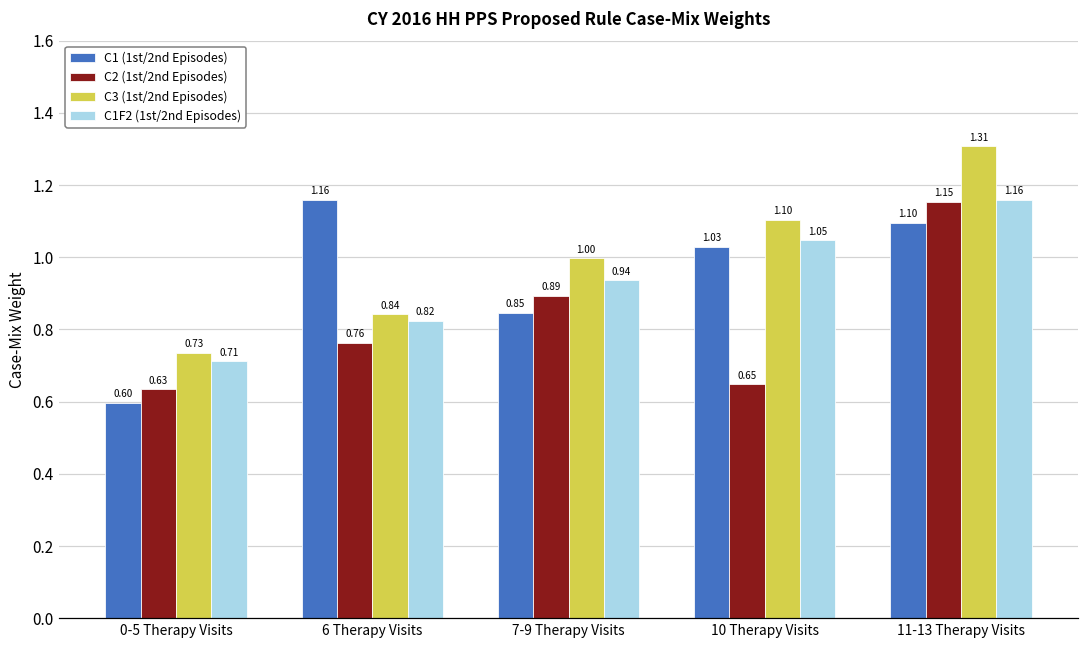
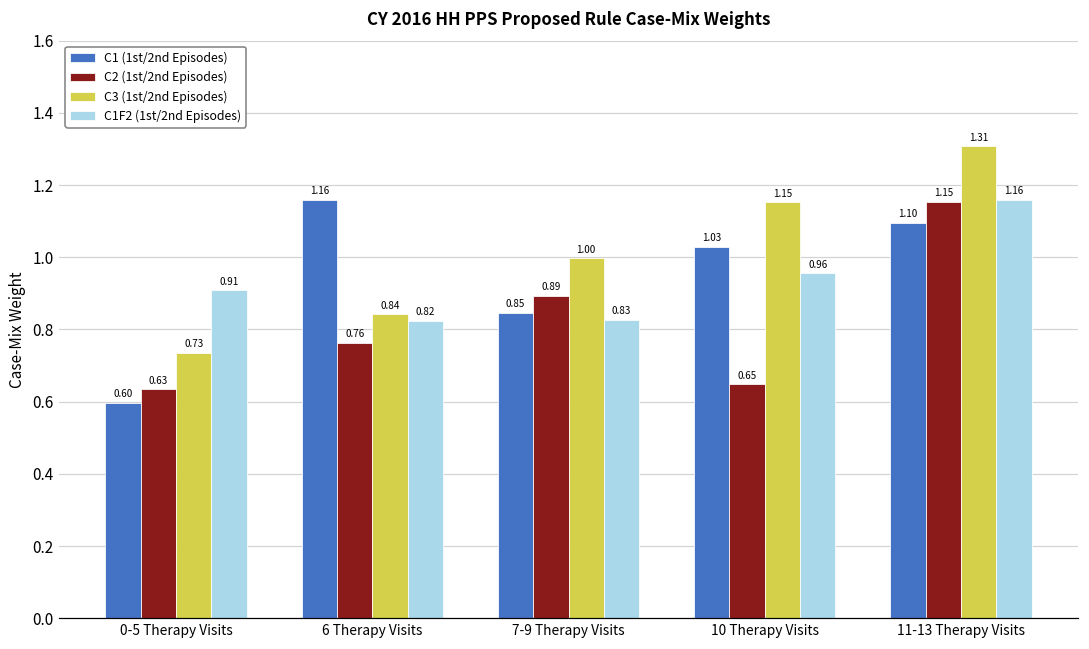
  {
    "C1 (1st/2nd Episodes)": {
      "0-5 Therapy Visits": 0.60,
      "6 Therapy Visits": 1.16,
      "7-9 Therapy Visits": 0.85,
      "10 Therapy Visits": 1.03,
      "11-13 Therapy Visits": 1.10
    },
    "C2 (1st/2nd Episodes)": {
      "0-5 Therapy Visits": 0.63,
      "6 Therapy Visits": 0.76,
      "7-9 Therapy Visits": 0.89,
      "10 Therapy Visits": 0.65,
      "11-13 Therapy Visits": 1.15
    },
    "C3 (1st/2nd Episodes)": {
      "0-5 Therapy Visits": 0.73,
      "6 Therapy Visits": 0.84,
      "7-9 Therapy Visits": 1.00,
-     "10 Therapy Visits": 1.10,
+     "10 Therapy Visits": 1.15,
      "11-13 Therapy Visits": 1.31
    },
    "C1F2 (1st/2nd Episodes)": {
-     "0-5 Therapy Visits": 0.71,
+     "0-5 Therapy Visits": 0.91,
      "6 Therapy Visits": 0.82,
-     "7-9 Therapy Visits": 0.94,
-     "10 Therapy Visits": 1.05,
+     "7-9 Therapy Visits": 0.83,
+     "10 Therapy Visits": 0.96,
      "11-13 Therapy Visits": 1.16
    }
  }
